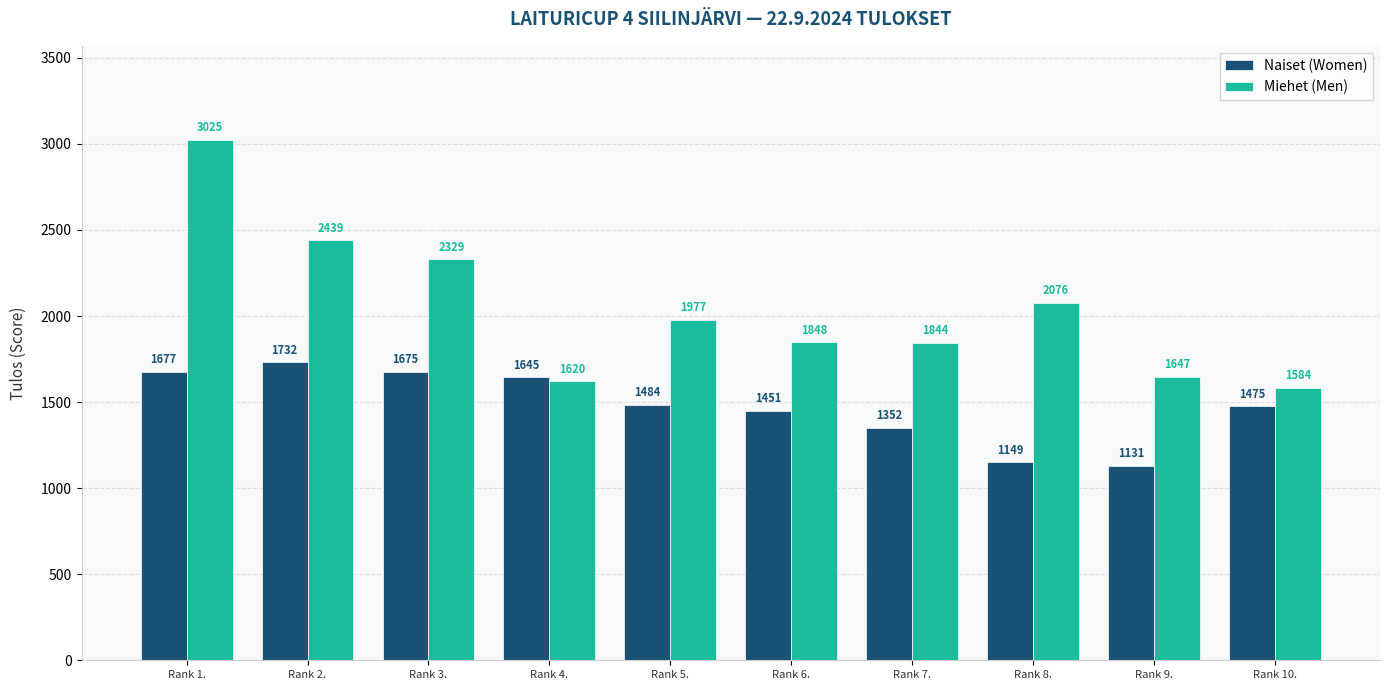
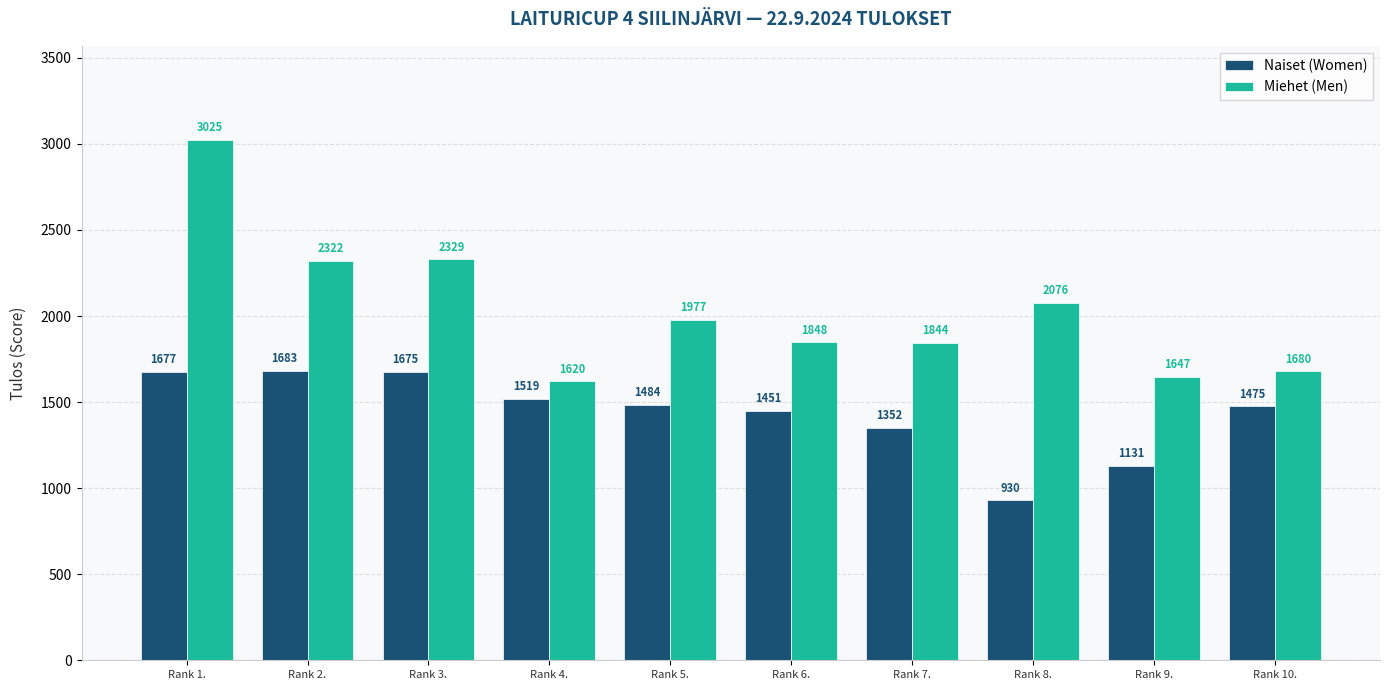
  {
    "Naiset (Women)": {
      "Rank 1.": 1677,
-     "Rank 2.": 1732,
+     "Rank 2.": 1683,
      "Rank 3.": 1675,
-     "Rank 4.": 1645,
+     "Rank 4.": 1519,
      "Rank 5.": 1484,
      "Rank 6.": 1451,
      "Rank 7.": 1352,
-     "Rank 8.": 1149,
+     "Rank 8.": 930,
      "Rank 9.": 1131,
      "Rank 10.": 1475
    },
    "Miehet (Men)": {
      "Rank 1.": 3025,
-     "Rank 2.": 2439,
+     "Rank 2.": 2322,
      "Rank 3.": 2329,
      "Rank 4.": 1620,
      "Rank 5.": 1977,
      "Rank 6.": 1848,
      "Rank 7.": 1844,
      "Rank 8.": 2076,
      "Rank 9.": 1647,
-     "Rank 10.": 1584
+     "Rank 10.": 1680
    }
  }
